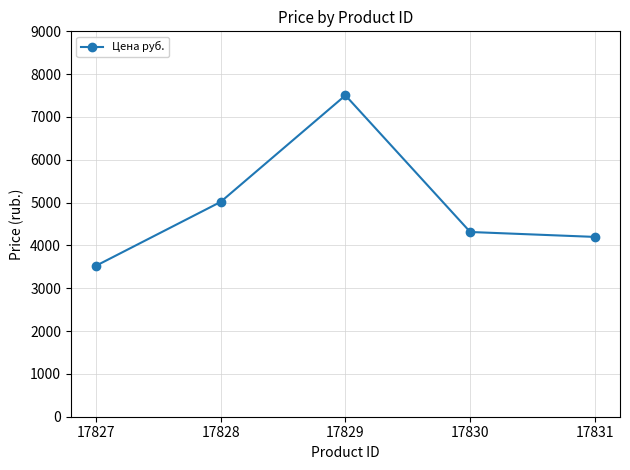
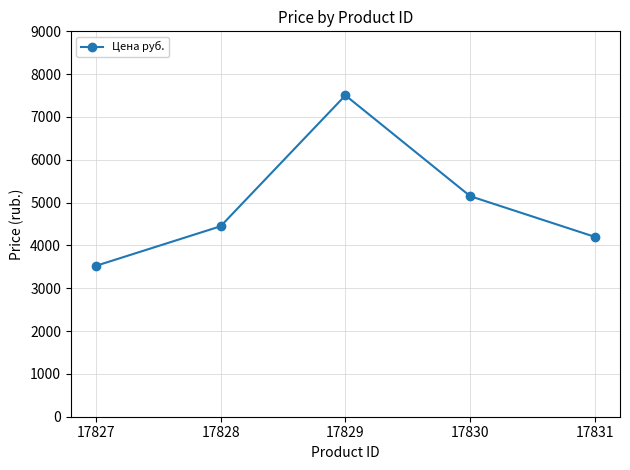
  {
    "17827": 3500,
-   "17828": 5000,
+   "17828": 4400,
    "17829": 7500,
-   "17830": 4300,
+   "17830": 5200,
    "17831": 4200
  }
